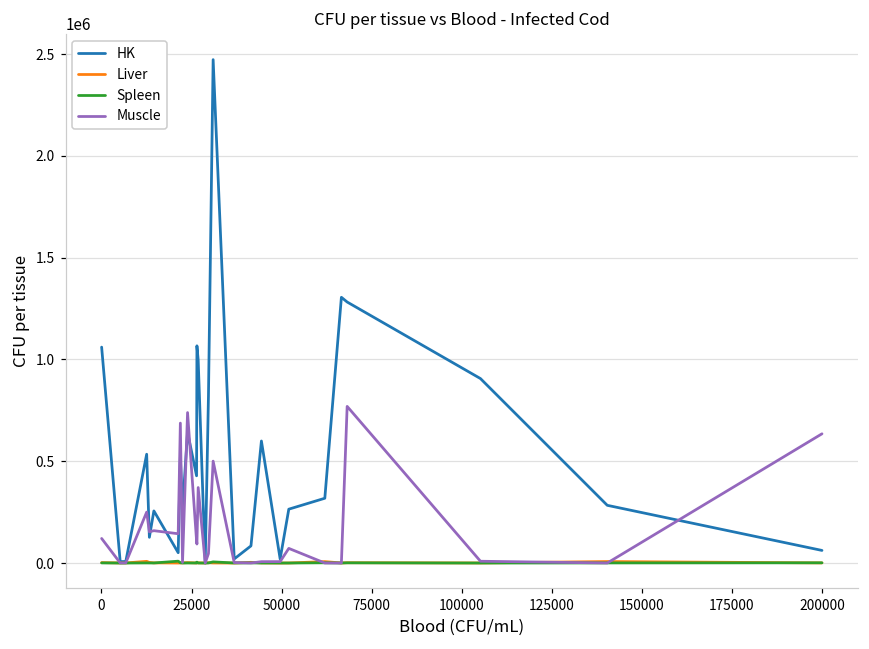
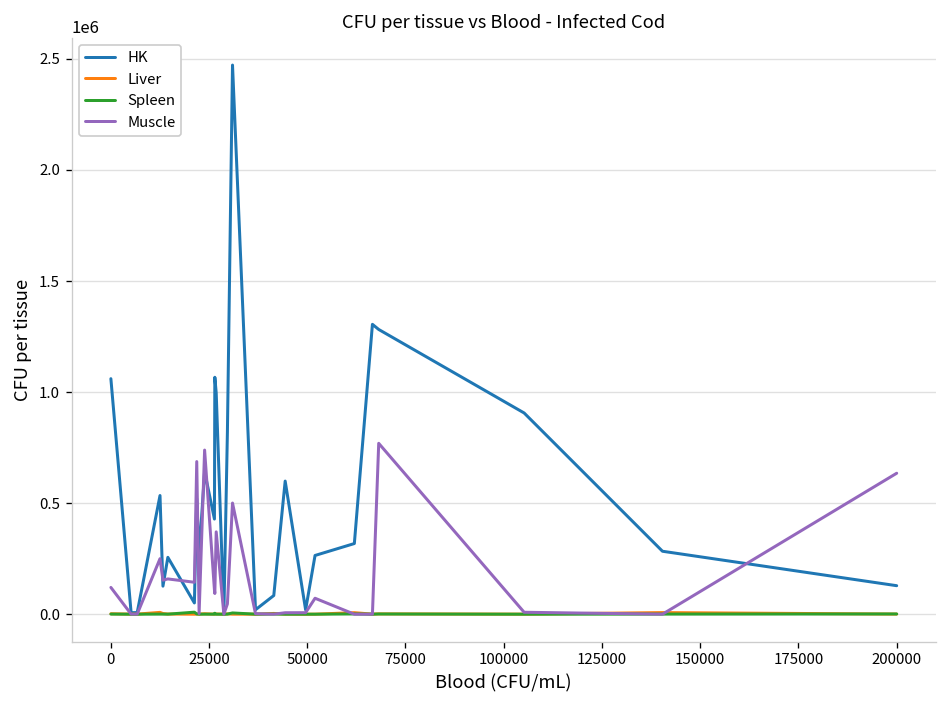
  {
    "HK": {
-     "200000": 60000
+     "200000": 130000
    },
    "Muscle": {
      "200000": 630000
    }
  }
